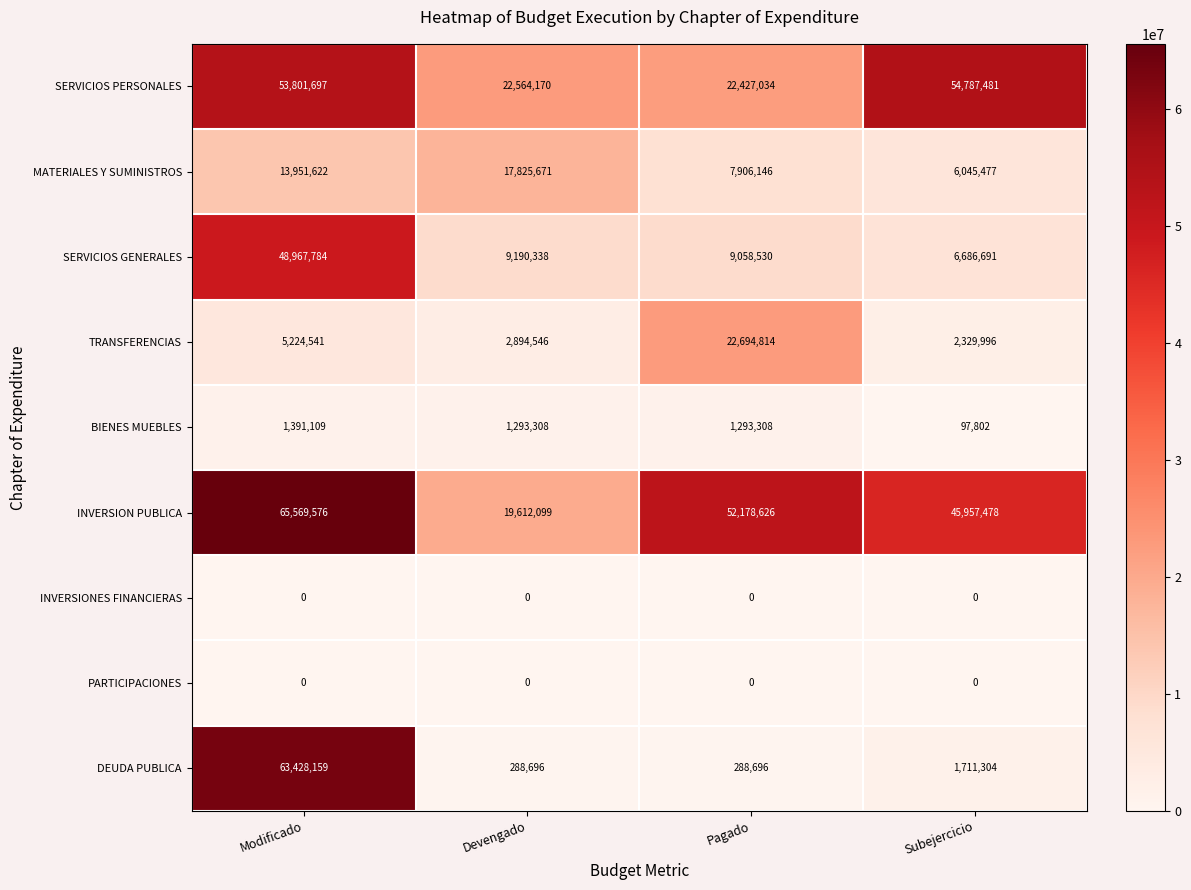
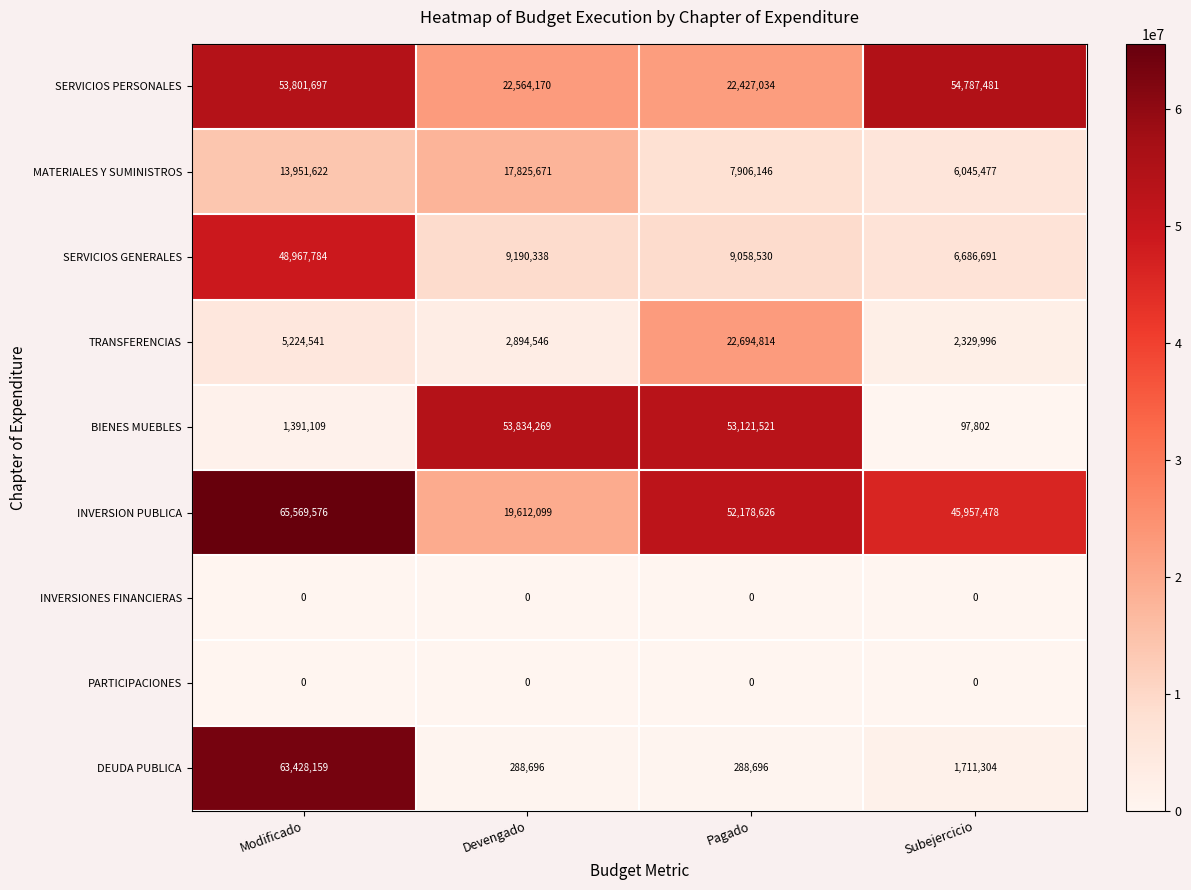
  {
    "SERVICIOS PERSONALES": {
      "Modificado": "53,801,697",
      "Devengado": "22,564,170",
      "Pagado": "22,427,034",
      "Subejercicio": "54,787,481"
    },
    "MATERIALES Y SUMINISTROS": {
      "Modificado": "13,951,622",
      "Devengado": "17,825,671",
      "Pagado": "7,906,146",
      "Subejercicio": "6,045,477"
    },
    "SERVICIOS GENERALES": {
      "Modificado": "48,967,784",
      "Devengado": "9,190,338",
      "Pagado": "9,058,530",
      "Subejercicio": "6,686,691"
    },
    "TRANSFERENCIAS": {
      "Modificado": "5,224,541",
      "Devengado": "2,894,546",
      "Pagado": "22,694,814",
      "Subejercicio": "2,329,996"
    },
    "BIENES MUEBLES": {
      "Modificado": "1,391,109",
-     "Devengado": "1,293,308",
-     "Pagado": "1,293,308",
+     "Devengado": "53,834,269",
+     "Pagado": "53,121,521",
      "Subejercicio": "97,802"
    },
    "INVERSION PUBLICA": {
      "Modificado": "65,569,576",
      "Devengado": "19,612,099",
      "Pagado": "52,178,626",
      "Subejercicio": "45,957,478"
    },
    "INVERSIONES FINANCIERAS": {
      "Modificado": "0",
      "Devengado": "0",
      "Pagado": "0",
      "Subejercicio": "0"
    },
    "PARTICIPACIONES": {
      "Modificado": "0",
      "Devengado": "0",
      "Pagado": "0",
      "Subejercicio": "0"
    },
    "DEUDA PUBLICA": {
      "Modificado": "63,428,159",
      "Devengado": "288,696",
      "Pagado": "288,696",
      "Subejercicio": "1,711,304"
    }
  }
